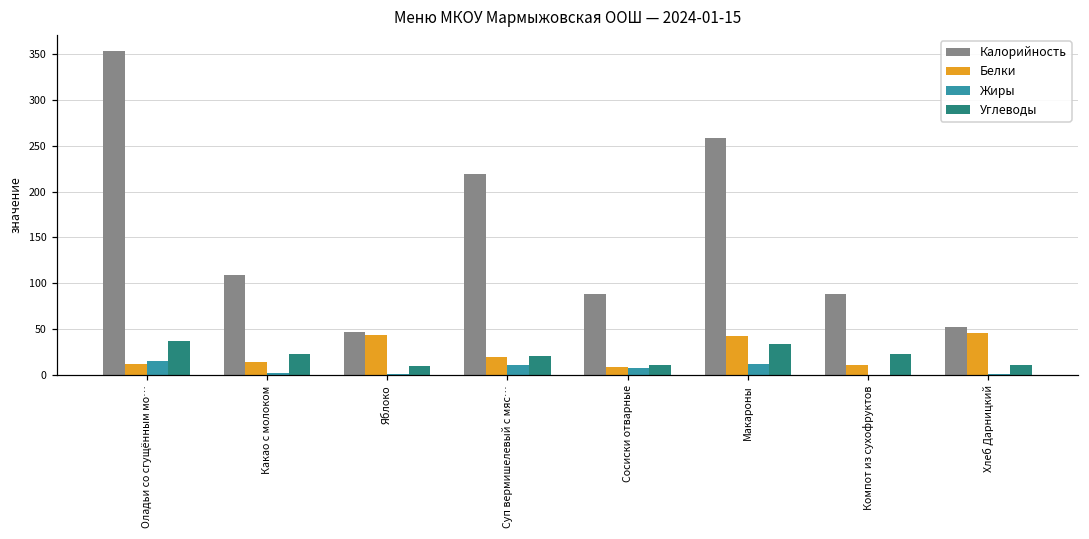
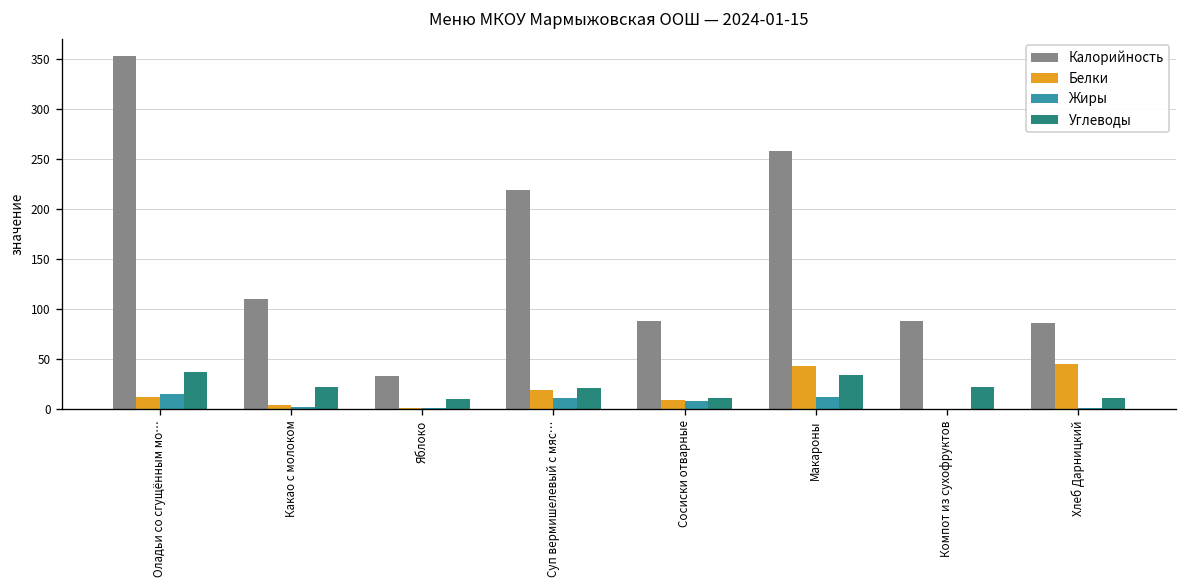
  {
    "Калорийность": {
      "Оладьи со сгущённым мо…": 350,
      "Какао с молоком": 110,
-     "Яблоко": 50,
+     "Яблоко": 30,
      "Суп вермишелевый с мяс…": 220,
      "Сосиски отварные": 90,
      "Макароны": 260,
      "Компот из сухофруктов": 90,
-     "Хлеб Дарницкий": 50
+     "Хлеб Дарницкий": 90
    },
    "Белки": {
      "Оладьи со сгущённым мо…": 10,
-     "Какао с молоком": 10,
-     "Яблоко": 40,
+     "Какао с молоком": 0,
+     "Яблоко": 0,
      "Суп вермишелевый с мяс…": 20,
      "Сосиски отварные": 10,
      "Макароны": 40,
-     "Компот из сухофруктов": 10,
+     "Компот из сухофруктов": 0,
      "Хлеб Дарницкий": 50
    }
  }
